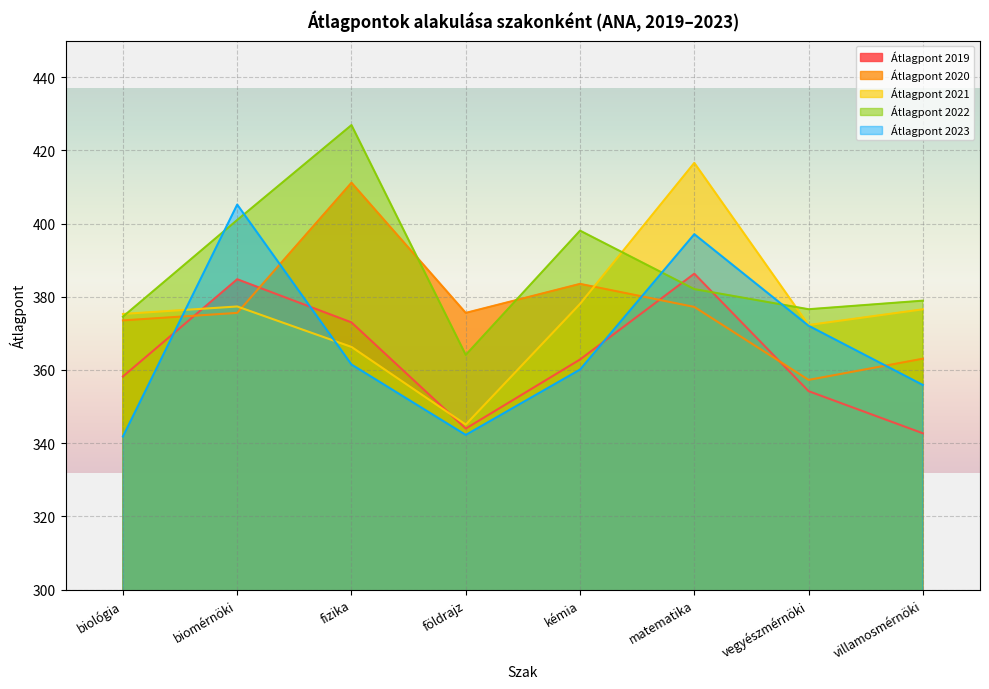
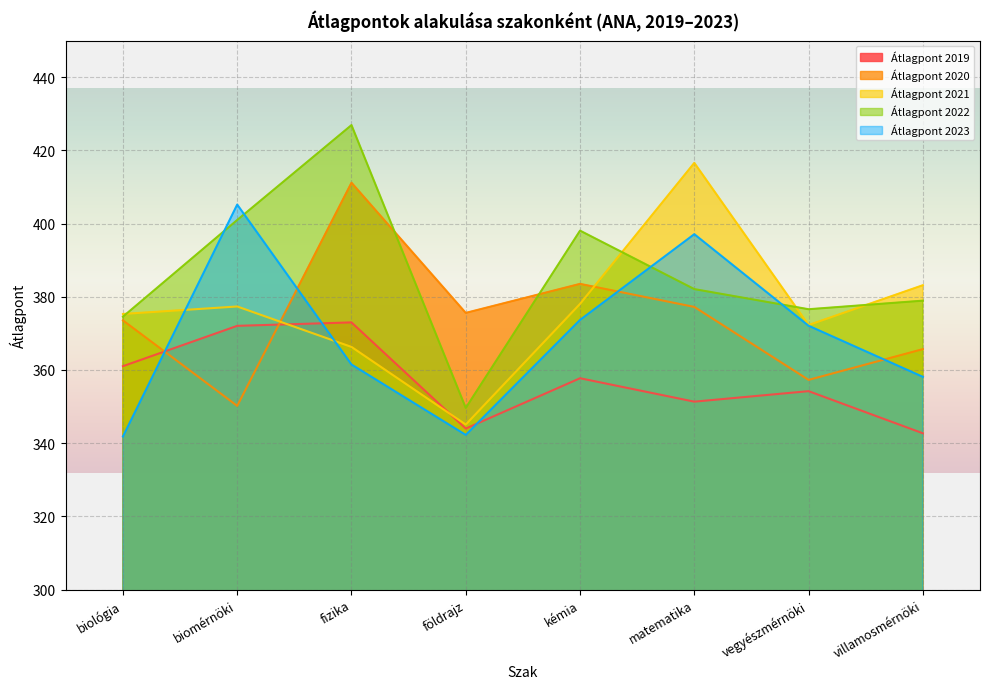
  {
    "Átlagpont 2019": {
-     "biológia": 358,
-     "biomérnöki": 385,
+     "biológia": 361,
+     "biomérnöki": 372,
      "fizika": 373,
      "földrajz": 344,
-     "kémia": 363,
-     "matematika": 386,
+     "kémia": 358,
+     "matematika": 351,
      "vegyészmérnöki": 354,
      "villamosmérnöki": 343
    },
    "Átlagpont 2020": {
      "biológia": 374,
-     "biomérnöki": 376,
+     "biomérnöki": 350,
      "fizika": 411,
      "földrajz": 376,
      "kémia": 384,
      "matematika": 377,
      "vegyészmérnöki": 357,
-     "villamosmérnöki": 363
+     "villamosmérnöki": 366
    },
    "Átlagpont 2021": {
      "biológia": 375,
      "biomérnöki": 377,
      "fizika": 366,
      "földrajz": 345,
      "kémia": 378,
      "matematika": 417,
-     "villamosmérnöki": 377
+     "villamosmérnöki": 383
    },
    "Átlagpont 2022": {
      "biológia": 375,
      "biomérnöki": 401,
      "fizika": 427,
-     "földrajz": 364,
+     "földrajz": 350,
      "kémia": 398,
      "matematika": 382,
      "vegyészmérnöki": 377,
      "villamosmérnöki": 379
    },
    "Átlagpont 2023": {
      "biológia": 342,
      "biomérnöki": 405,
      "fizika": 362,
      "földrajz": 342,
-     "kémia": 360,
+     "kémia": 374,
      "matematika": 397,
-     "villamosmérnöki": 356
+     "villamosmérnöki": 358
    }
  }
